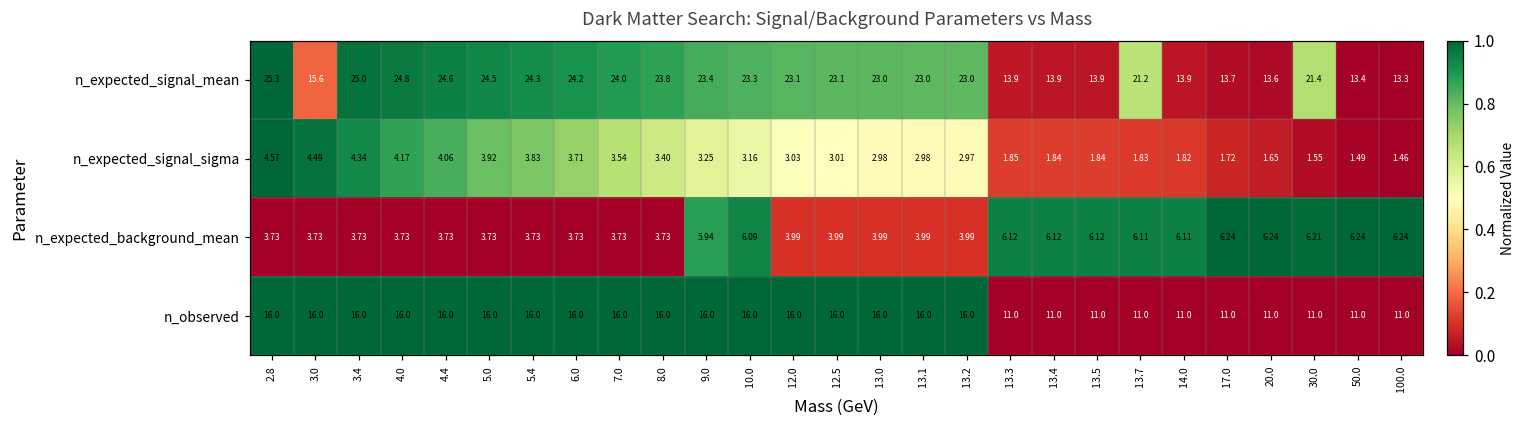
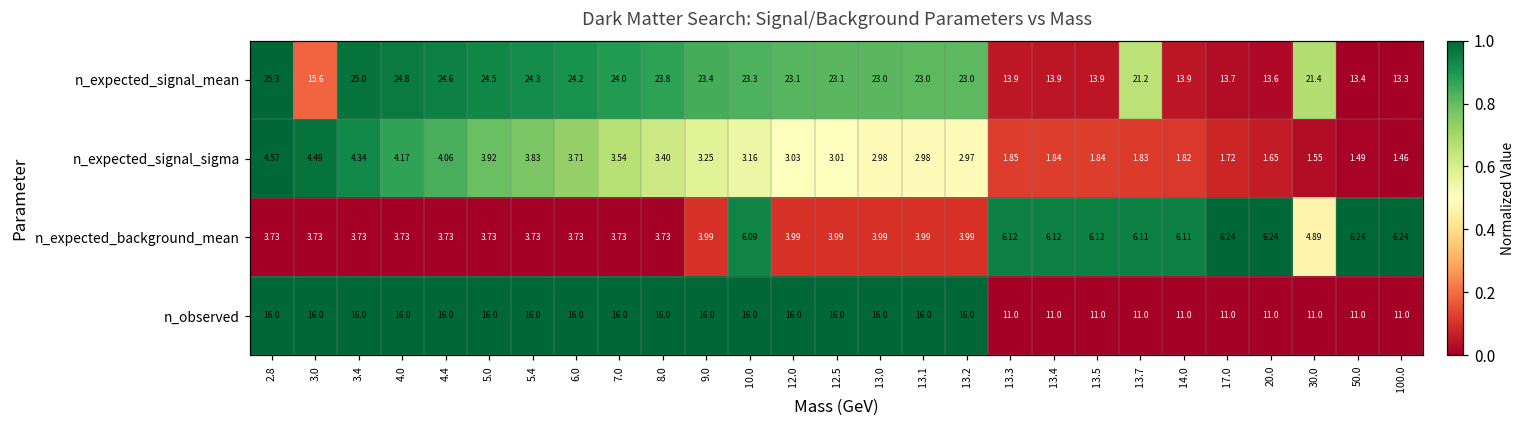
  {
    "n_expected_signal_mean": {
      "2.8": 25.3,
      "3.0": 15.6,
      "3.4": 25.0,
      "4.0": 24.8,
      "4.4": 24.6,
      "5.0": 24.5,
      "5.4": 24.3,
      "6.0": 24.2,
      "7.0": 24.0,
      "8.0": 23.8,
      "9.0": 23.4,
      "10.0": 23.3,
      "12.0": 23.1,
      "12.5": 23.1,
      "13.0": 23.0,
      "13.1": 23.0,
      "13.2": 23.0,
      "13.3": 13.9,
      "13.4": 13.9,
      "13.5": 13.9,
      "13.7": 21.2,
      "14.0": 13.9,
      "17.0": 13.7,
      "20.0": 13.6,
      "30.0": 21.4,
      "50.0": 13.4,
      "100.0": 13.3
    },
    "n_expected_signal_sigma": {
      "2.8": 4.57,
      "3.0": 4.49,
      "3.4": 4.34,
      "4.0": 4.17,
      "4.4": 4.06,
      "5.0": 3.92,
      "5.4": 3.83,
      "6.0": 3.71,
      "7.0": 3.54,
      "8.0": 3.40,
      "9.0": 3.25,
      "10.0": 3.16,
      "12.0": 3.03,
      "12.5": 3.01,
      "13.0": 2.98,
      "13.1": 2.98,
      "13.2": 2.97,
      "13.3": 1.85,
      "13.4": 1.84,
      "13.5": 1.84,
      "13.7": 1.83,
      "14.0": 1.82,
      "17.0": 1.72,
      "20.0": 1.65,
      "30.0": 1.55,
      "50.0": 1.49,
      "100.0": 1.46
    },
    "n_expected_background_mean": {
      "2.8": 3.73,
      "3.0": 3.73,
      "3.4": 3.73,
      "4.0": 3.73,
      "4.4": 3.73,
      "5.0": 3.73,
      "5.4": 3.73,
      "6.0": 3.73,
      "7.0": 3.73,
      "8.0": 3.73,
-     "9.0": 5.94,
+     "9.0": 3.99,
      "10.0": 6.09,
      "12.0": 3.99,
      "12.5": 3.99,
      "13.0": 3.99,
      "13.1": 3.99,
      "13.2": 3.99,
      "13.3": 6.12,
      "13.4": 6.12,
      "13.5": 6.12,
      "13.7": 6.11,
      "14.0": 6.11,
      "17.0": 6.24,
      "20.0": 6.24,
-     "30.0": 6.21,
+     "30.0": 4.89,
      "50.0": 6.24,
      "100.0": 6.24
    },
    "n_observed": {
      "2.8": 16.0,
      "3.0": 16.0,
      "3.4": 16.0,
      "4.0": 16.0,
      "4.4": 16.0,
      "5.0": 16.0,
      "5.4": 16.0,
      "6.0": 16.0,
      "7.0": 16.0,
      "8.0": 16.0,
      "9.0": 16.0,
      "10.0": 16.0,
      "12.0": 16.0,
      "12.5": 16.0,
      "13.0": 16.0,
      "13.1": 16.0,
      "13.2": 16.0,
      "13.3": 11.0,
      "13.4": 11.0,
      "13.5": 11.0,
      "13.7": 11.0,
      "14.0": 11.0,
      "17.0": 11.0,
      "20.0": 11.0,
      "30.0": 11.0,
      "50.0": 11.0,
      "100.0": 11.0
    }
  }
